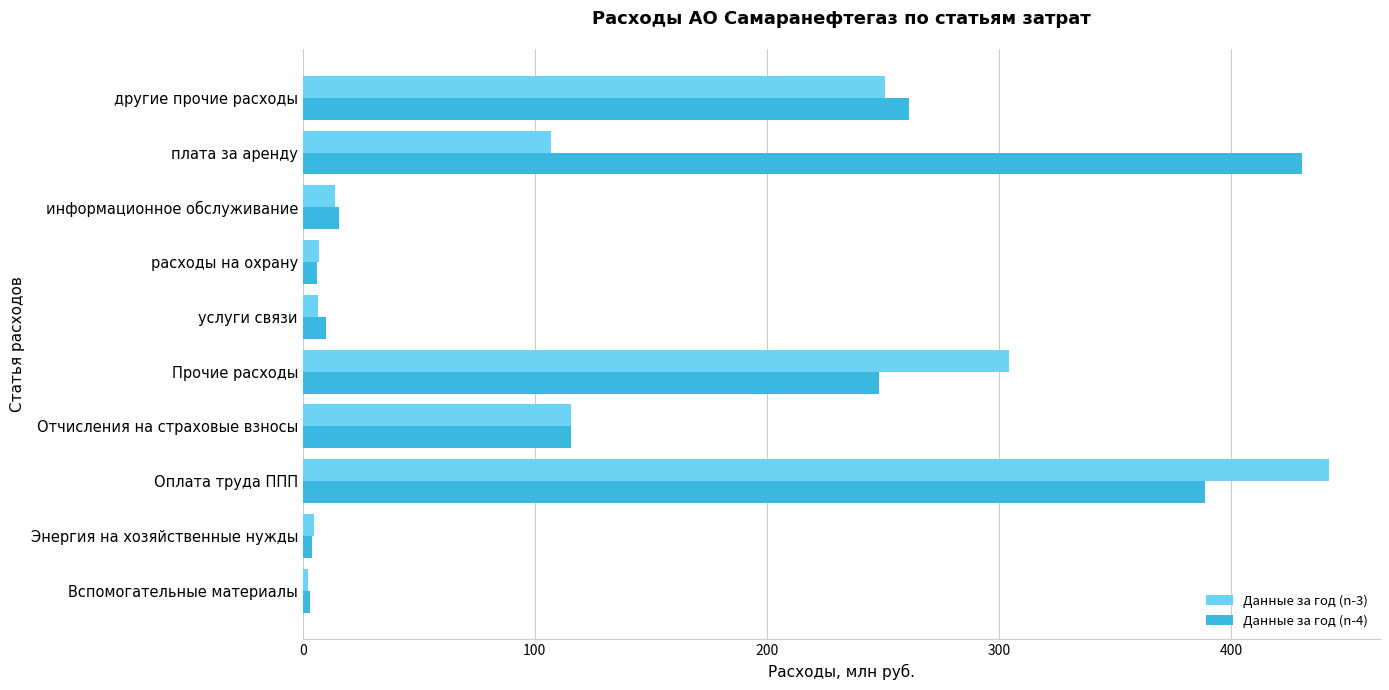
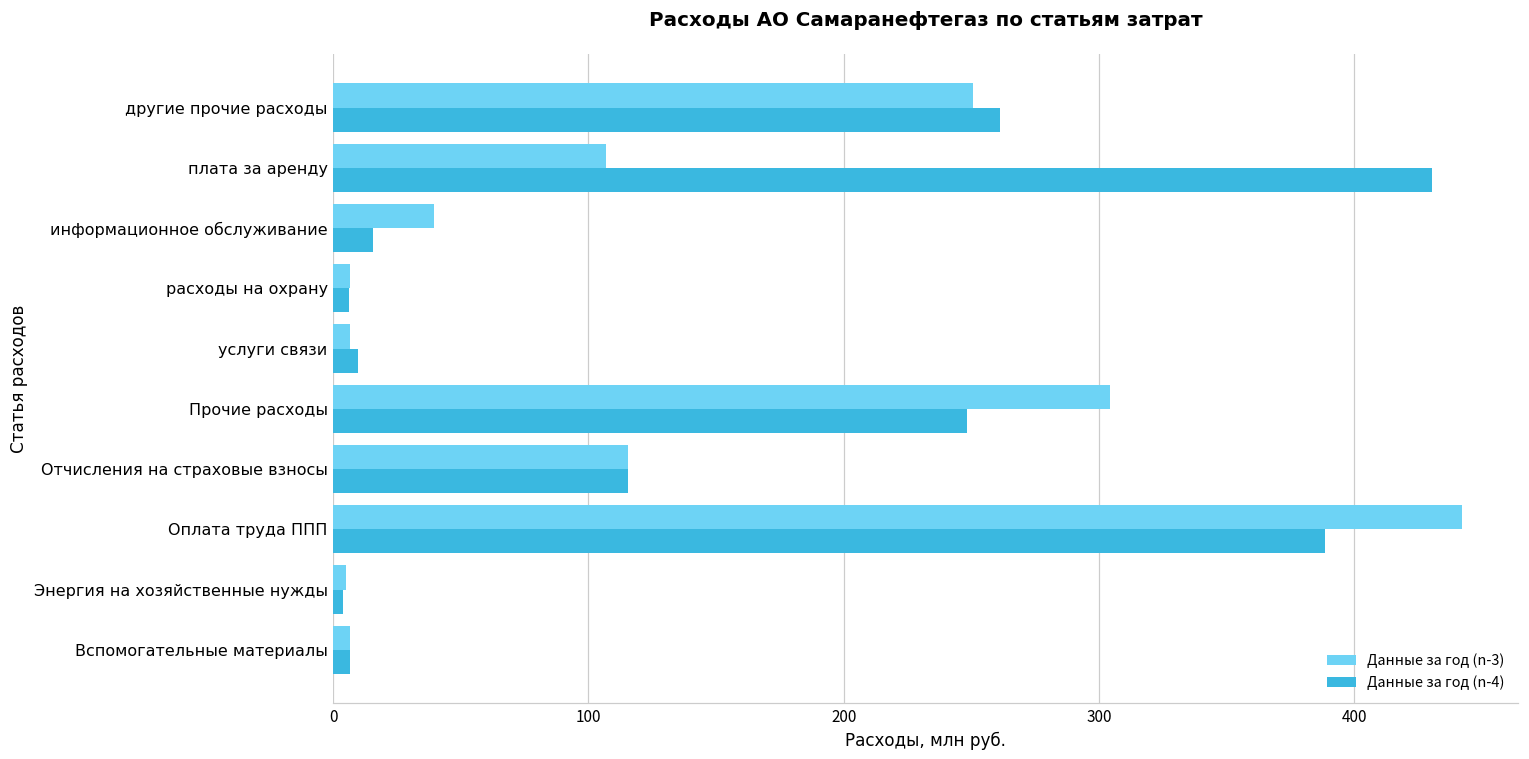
  {
    "Данные за год (n-3)": {
      "другие прочие расходы": 251,
      "плата за аренду": 107,
-     "информационное обслуживание": 14,
+     "информационное обслуживание": 39,
      "расходы на охрану": 7,
      "услуги связи": 7,
      "Прочие расходы": 304,
      "Отчисления на страховые взносы": 115,
      "Оплата труда ППП": 442,
      "Энергия на хозяйственные нужды": 5,
-     "Вспомогательные материалы": 2
+     "Вспомогательные материалы": 7
    },
    "Данные за год (n-4)": {
      "другие прочие расходы": 261,
      "плата за аренду": 431,
      "информационное обслуживание": 16,
      "расходы на охрану": 6,
      "услуги связи": 10,
      "Прочие расходы": 248,
      "Отчисления на страховые взносы": 116,
      "Оплата труда ППП": 389,
      "Энергия на хозяйственные нужды": 4,
-     "Вспомогательные материалы": 3
+     "Вспомогательные материалы": 7
    }
  }
